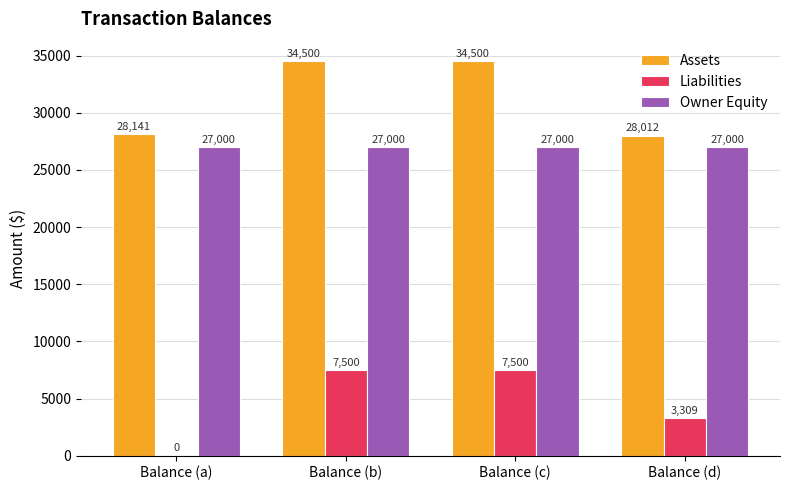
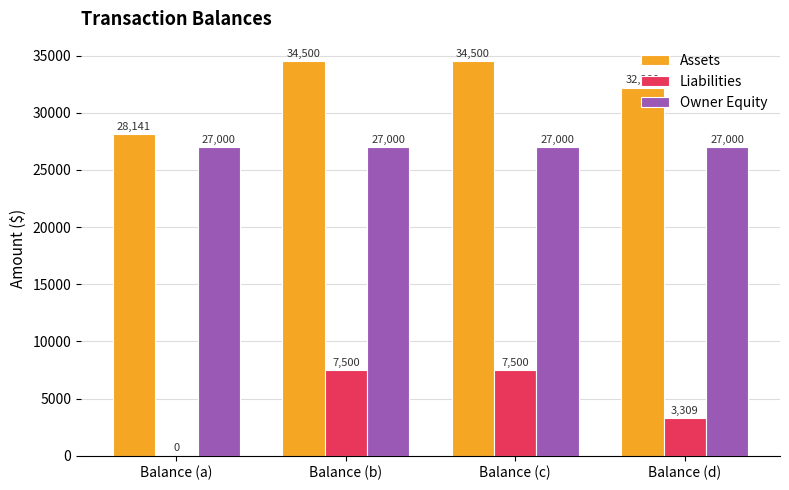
  {
    "Assets": {
      "Balance (a)": "28,141",
      "Balance (b)": "34,500",
      "Balance (c)": "34,500",
-     "Balance (d)": "28,012"
+     "Balance (d)": "32,200"
    },
    "Liabilities": {
      "Balance (a)": "0",
      "Balance (b)": "7,500",
      "Balance (c)": "7,500",
      "Balance (d)": "3,309"
    },
    "Owner Equity": {
      "Balance (a)": "27,000",
      "Balance (b)": "27,000",
      "Balance (c)": "27,000",
      "Balance (d)": "27,000"
    }
  }
